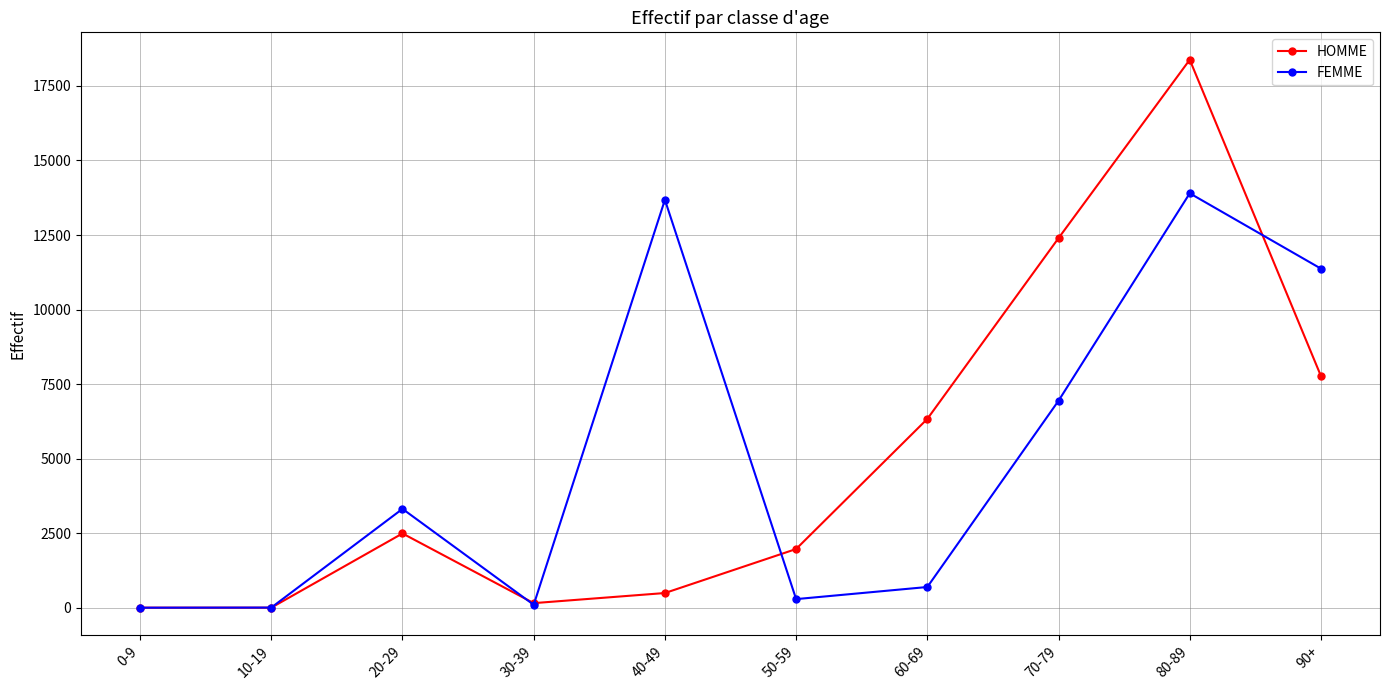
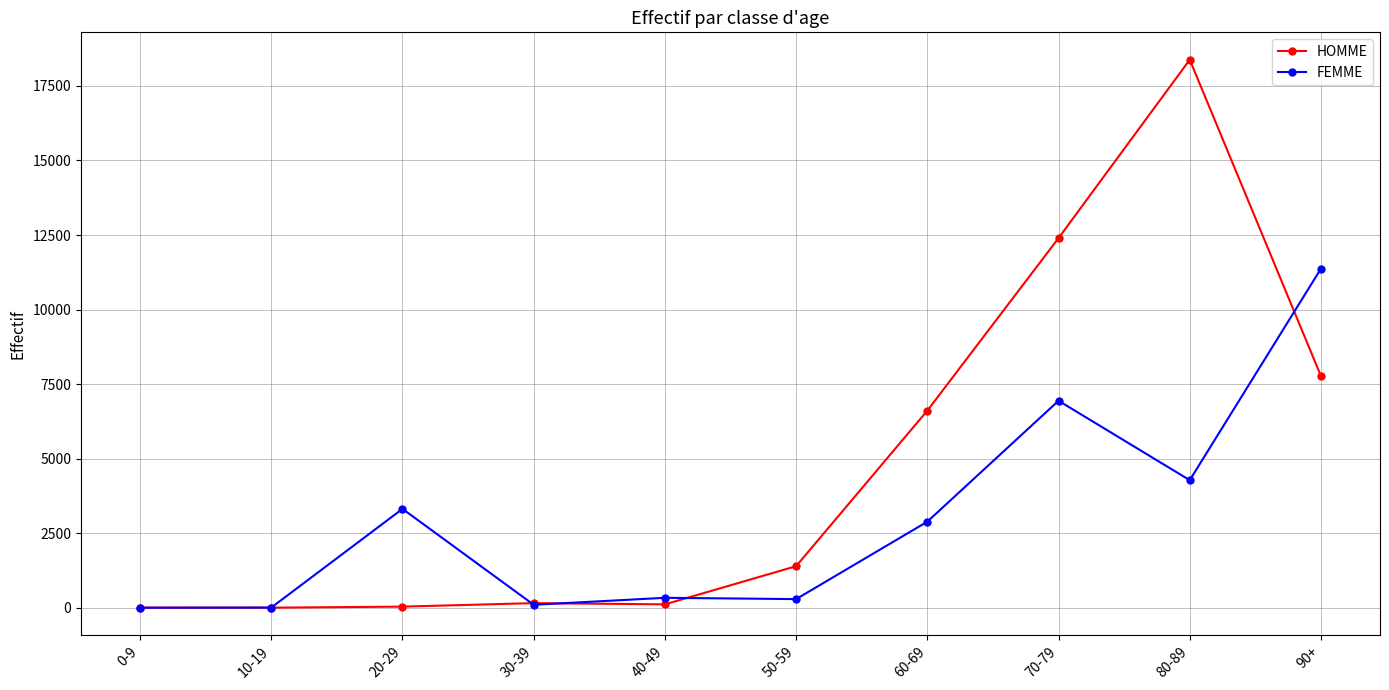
  {
    "HOMME": {
-     "20-29": 2500,
-     "40-49": 500,
-     "50-59": 2000,
-     "60-69": 6300,
+     "20-29": 0,
+     "40-49": 100,
+     "50-59": 1400,
+     "60-69": 6600,
      "70-79": 12400,
      "80-89": 18400,
      "90+": 7800
    },
    "FEMME": {
      "20-29": 3300,
-     "40-49": 13700,
+     "40-49": 300,
      "50-59": 300,
-     "60-69": 700,
+     "60-69": 2900,
      "70-79": 6900,
-     "80-89": 13900,
+     "80-89": 4300,
      "90+": 11400
    }
  }
